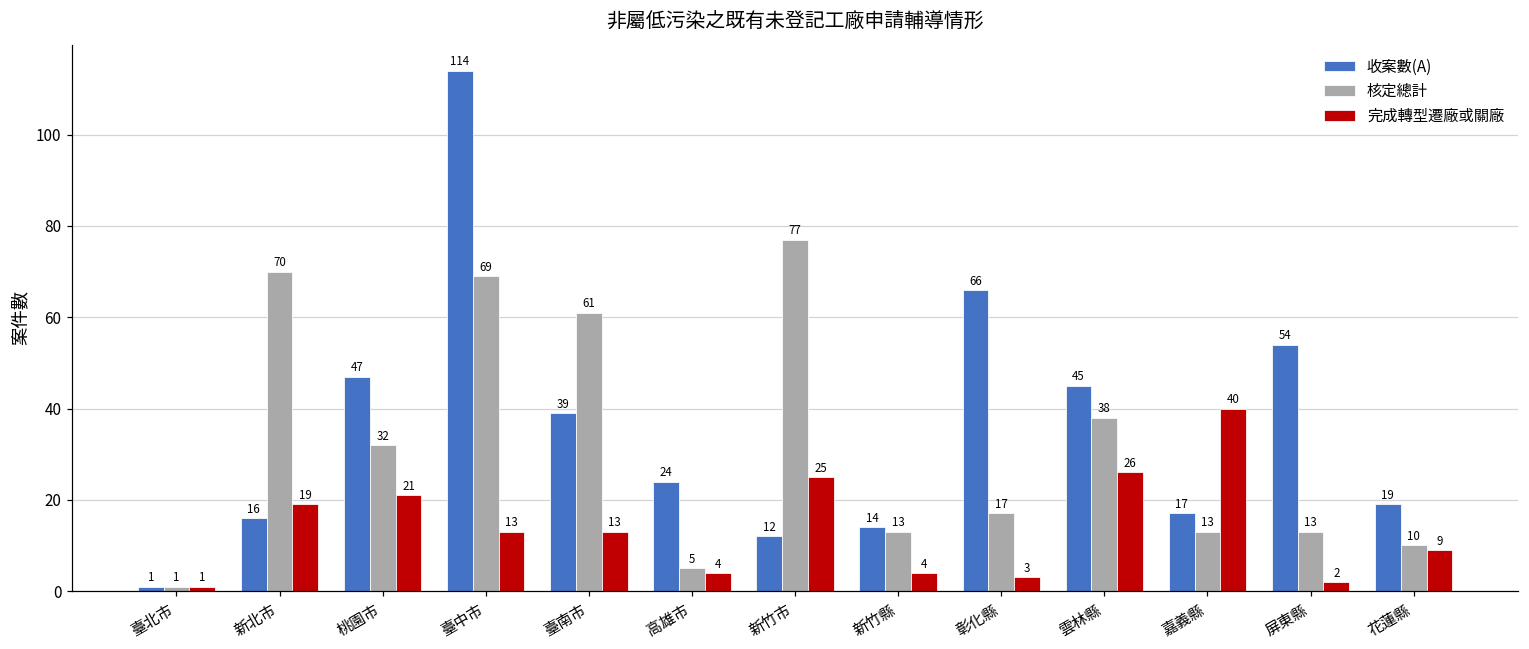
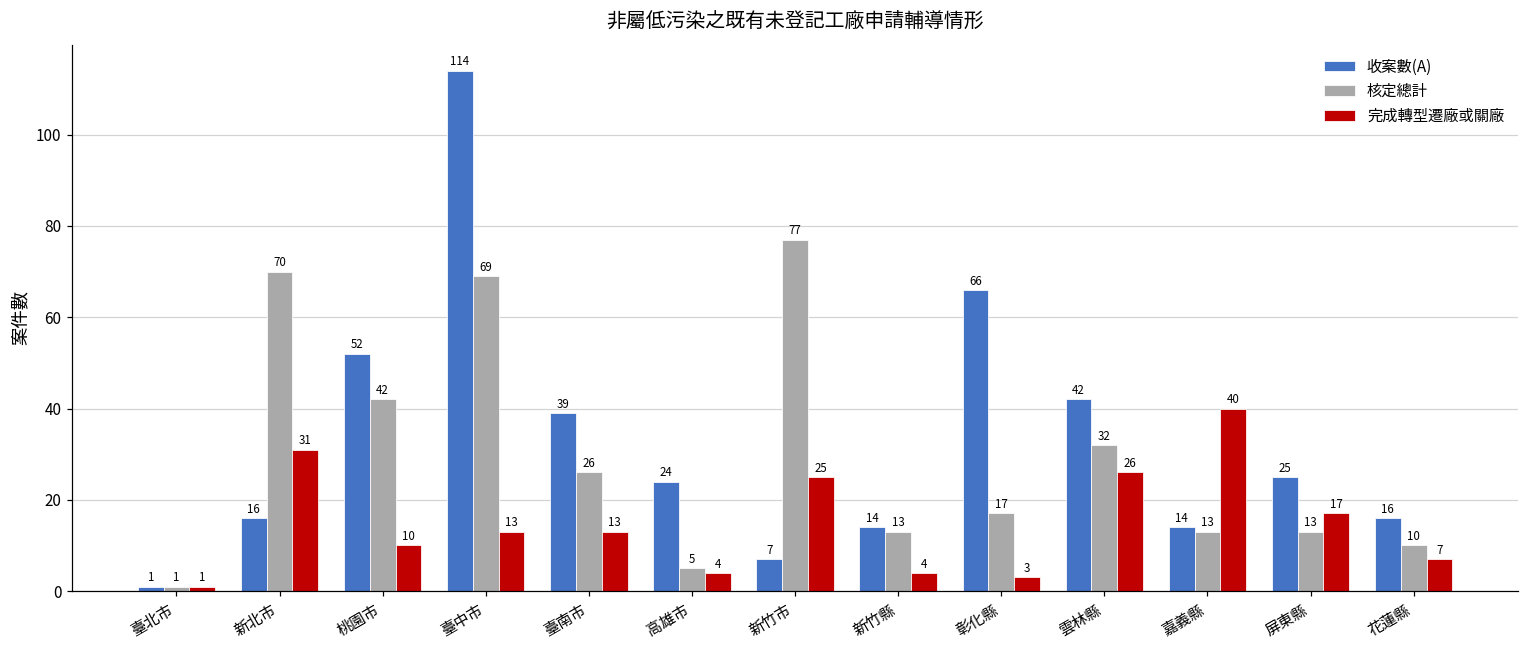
  {
    "收案數(A)": {
      "臺北市": 1,
      "新北市": 16,
-     "桃園市": 47,
+     "桃園市": 52,
      "臺中市": 114,
      "臺南市": 39,
      "高雄市": 24,
-     "新竹市": 12,
+     "新竹市": 7,
      "新竹縣": 14,
      "彰化縣": 66,
-     "雲林縣": 45,
-     "嘉義縣": 17,
-     "屏東縣": 54,
-     "花蓮縣": 19
+     "雲林縣": 42,
+     "嘉義縣": 14,
+     "屏東縣": 25,
+     "花蓮縣": 16
    },
    "核定總計": {
      "臺北市": 1,
      "新北市": 70,
-     "桃園市": 32,
+     "桃園市": 42,
      "臺中市": 69,
-     "臺南市": 61,
+     "臺南市": 26,
      "高雄市": 5,
      "新竹市": 77,
      "新竹縣": 13,
      "彰化縣": 17,
-     "雲林縣": 38,
+     "雲林縣": 32,
      "嘉義縣": 13,
      "屏東縣": 13,
      "花蓮縣": 10
    },
    "完成轉型遷廠或關廠": {
      "臺北市": 1,
-     "新北市": 19,
-     "桃園市": 21,
+     "新北市": 31,
+     "桃園市": 10,
      "臺中市": 13,
      "臺南市": 13,
      "高雄市": 4,
      "新竹市": 25,
      "新竹縣": 4,
      "彰化縣": 3,
      "雲林縣": 26,
      "嘉義縣": 40,
-     "屏東縣": 2,
-     "花蓮縣": 9
+     "屏東縣": 17,
+     "花蓮縣": 7
    }
  }
